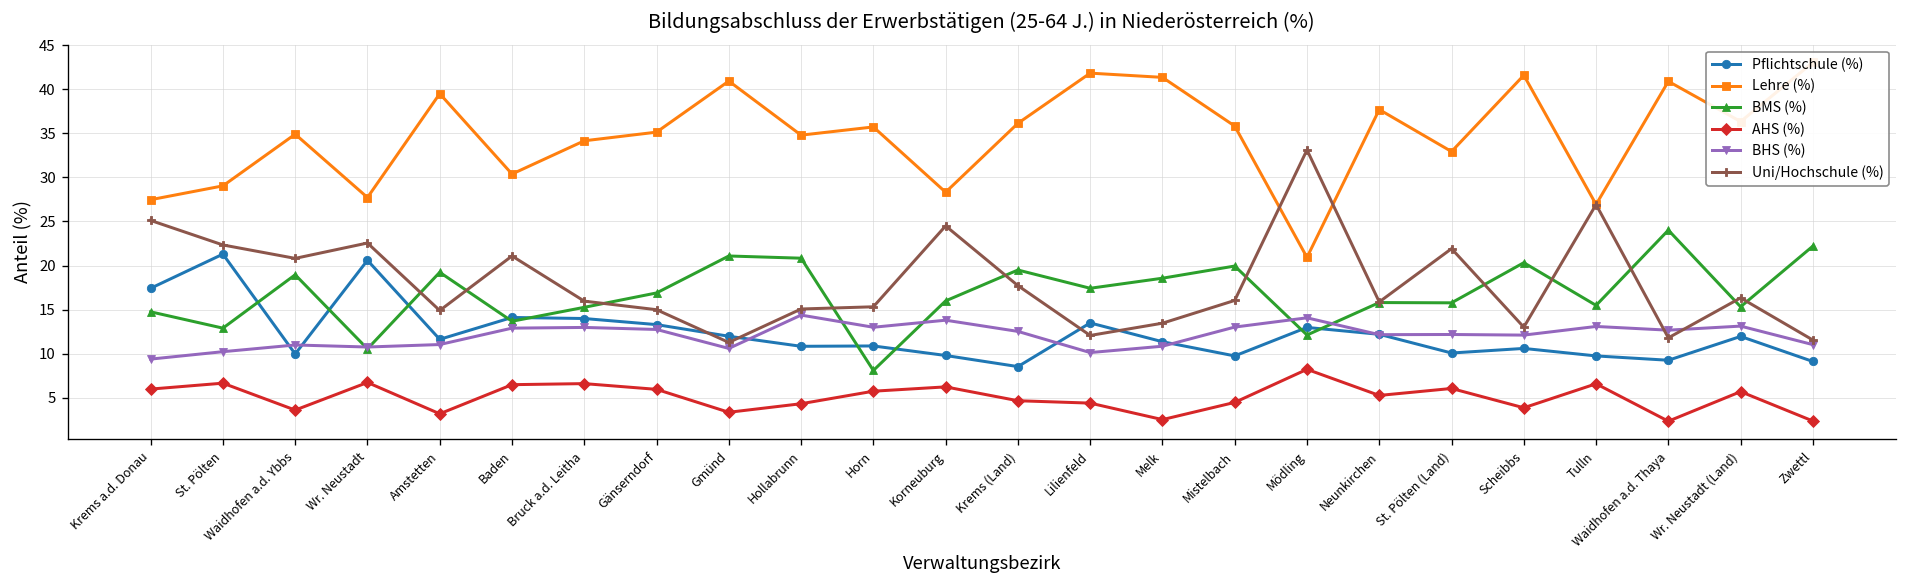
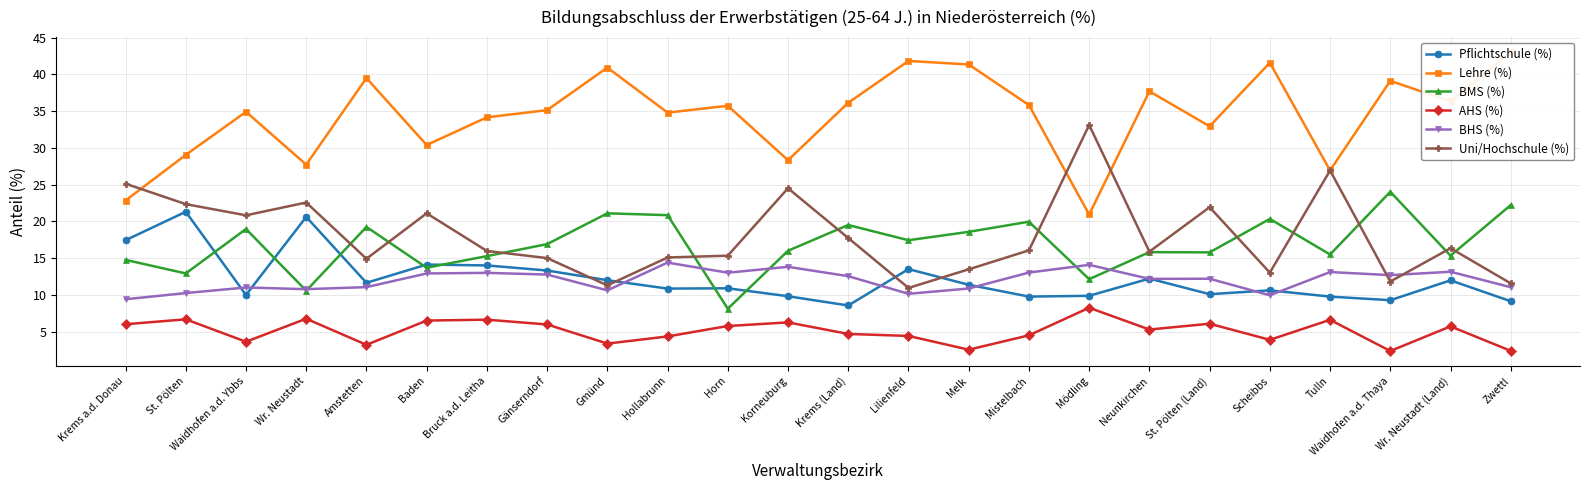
  {
    "Pflichtschule (%)": {
      "Krems a.d. Donau": 17,
      "St. Pölten": 21,
      "Waidhofen a.d. Ybbs": 10,
      "Wr. Neustadt": 21,
      "Amstetten": 12,
      "Baden": 14,
      "Bruck a.d. Leitha": 14,
      "Gänserndorf": 13,
      "Gmünd": 12,
      "Hollabrunn": 11,
      "Horn": 11,
      "Korneuburg": 10,
      "Krems (Land)": 9,
      "Lilienfeld": 14,
      "Melk": 11,
      "Mistelbach": 10,
-     "Mödling": 13,
+     "Mödling": 10,
      "St. Pölten (Land)": 10,
      "Scheibbs": 11,
      "Tulln": 10,
      "Waidhofen a.d. Thaya": 9,
      "Wr. Neustadt (Land)": 12,
      "Zwettl": 9
    },
    "Lehre (%)": {
-     "Krems a.d. Donau": 27,
+     "Krems a.d. Donau": 23,
      "St. Pölten": 29,
      "Waidhofen a.d. Ybbs": 35,
      "Wr. Neustadt": 28,
      "Amstetten": 39,
      "Baden": 30,
      "Bruck a.d. Leitha": 34,
      "Gänserndorf": 35,
      "Gmünd": 41,
      "Hollabrunn": 35,
      "Horn": 36,
      "Korneuburg": 28,
      "Krems (Land)": 36,
      "Lilienfeld": 42,
      "Melk": 41,
      "Mistelbach": 36,
      "Mödling": 21,
      "Neunkirchen": 38,
      "St. Pölten (Land)": 33,
      "Scheibbs": 42,
-     "Waidhofen a.d. Thaya": 41
+     "Waidhofen a.d. Thaya": 39
    },
    "BMS (%)": {
      "Krems a.d. Donau": 15,
      "St. Pölten": 13,
      "Waidhofen a.d. Ybbs": 19,
      "Amstetten": 19,
      "Baden": 14,
      "Bruck a.d. Leitha": 15,
      "Gänserndorf": 17,
      "Gmünd": 21,
      "Hollabrunn": 21,
      "Horn": 8,
      "Korneuburg": 16,
      "Krems (Land)": 20,
      "Lilienfeld": 17,
      "Melk": 19,
      "Mistelbach": 20,
      "Mödling": 12,
      "St. Pölten (Land)": 16,
      "Scheibbs": 20,
      "Tulln": 15,
      "Waidhofen a.d. Thaya": 24,
      "Wr. Neustadt (Land)": 15,
      "Zwettl": 22
    },
    "AHS (%)": {
      "Krems a.d. Donau": 6,
      "St. Pölten": 7,
      "Waidhofen a.d. Ybbs": 4,
      "Wr. Neustadt": 7,
      "Amstetten": 3,
      "Baden": 7,
      "Bruck a.d. Leitha": 7,
      "Gänserndorf": 6,
      "Gmünd": 3,
      "Hollabrunn": 4,
      "Horn": 6,
      "Korneuburg": 6,
      "Krems (Land)": 5,
      "Lilienfeld": 4,
      "Melk": 3,
      "Mistelbach": 4,
      "Mödling": 8,
      "Neunkirchen": 5,
      "St. Pölten (Land)": 6,
      "Scheibbs": 4,
      "Tulln": 7,
      "Waidhofen a.d. Thaya": 2,
      "Wr. Neustadt (Land)": 6,
      "Zwettl": 2
    },
    "BHS (%)": {
      "Krems a.d. Donau": 9,
      "St. Pölten": 10,
      "Waidhofen a.d. Ybbs": 11,
      "Amstetten": 11,
      "Baden": 13,
      "Bruck a.d. Leitha": 13,
      "Gänserndorf": 13,
      "Gmünd": 11,
      "Hollabrunn": 14,
      "Horn": 13,
      "Korneuburg": 14,
      "Krems (Land)": 13,
      "Lilienfeld": 10,
      "Melk": 11,
      "Mistelbach": 13,
      "Mödling": 14,
      "St. Pölten (Land)": 12,
-     "Scheibbs": 12,
+     "Scheibbs": 10,
      "Tulln": 13,
      "Waidhofen a.d. Thaya": 13,
      "Wr. Neustadt (Land)": 13,
      "Zwettl": 11
    },
    "Uni/Hochschule (%)": {
      "Krems a.d. Donau": 25,
      "St. Pölten": 22,
      "Waidhofen a.d. Ybbs": 21,
      "Wr. Neustadt": 23,
      "Amstetten": 15,
      "Baden": 21,
      "Bruck a.d. Leitha": 16,
      "Gänserndorf": 15,
      "Gmünd": 11,
      "Hollabrunn": 15,
      "Horn": 15,
      "Korneuburg": 25,
      "Krems (Land)": 18,
-     "Lilienfeld": 12,
+     "Lilienfeld": 11,
      "Melk": 13,
      "Mistelbach": 16,
      "Mödling": 33,
      "St. Pölten (Land)": 22,
      "Scheibbs": 13,
      "Waidhofen a.d. Thaya": 12,
      "Wr. Neustadt (Land)": 16,
      "Zwettl": 12
    }
  }
